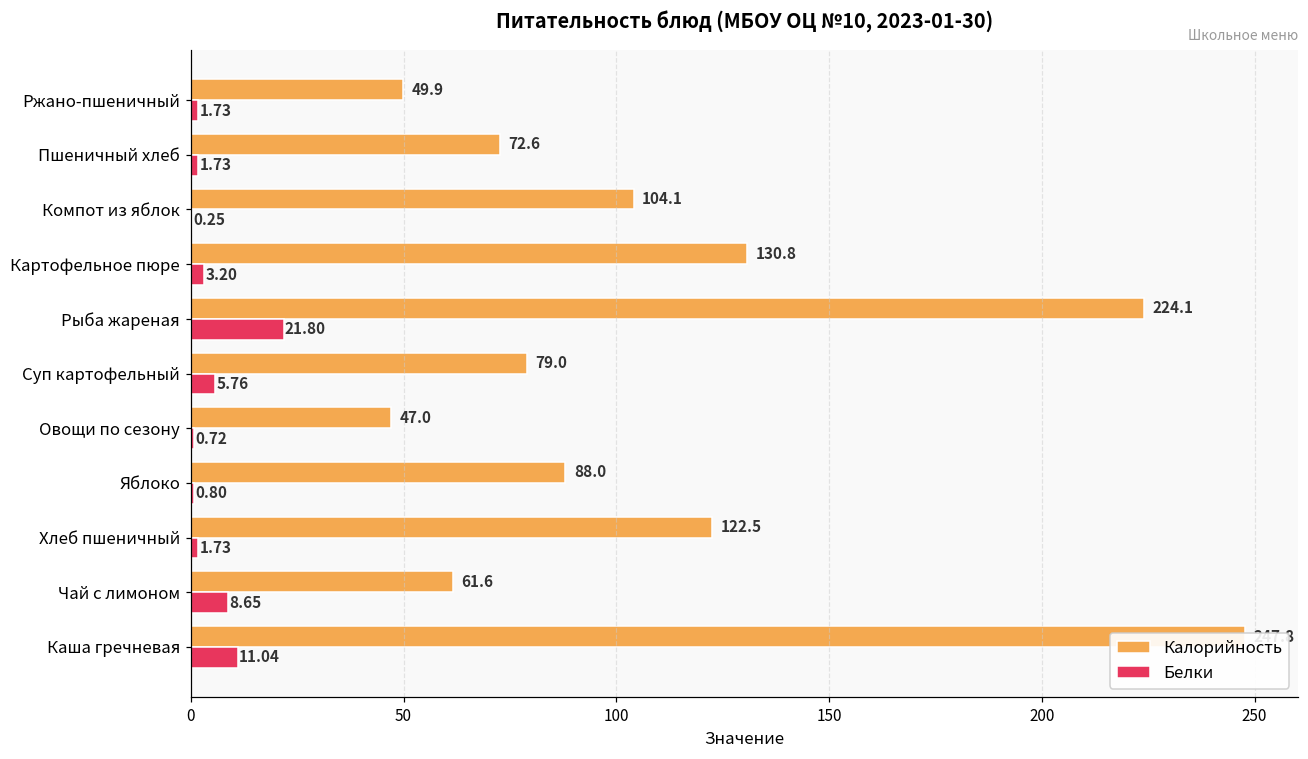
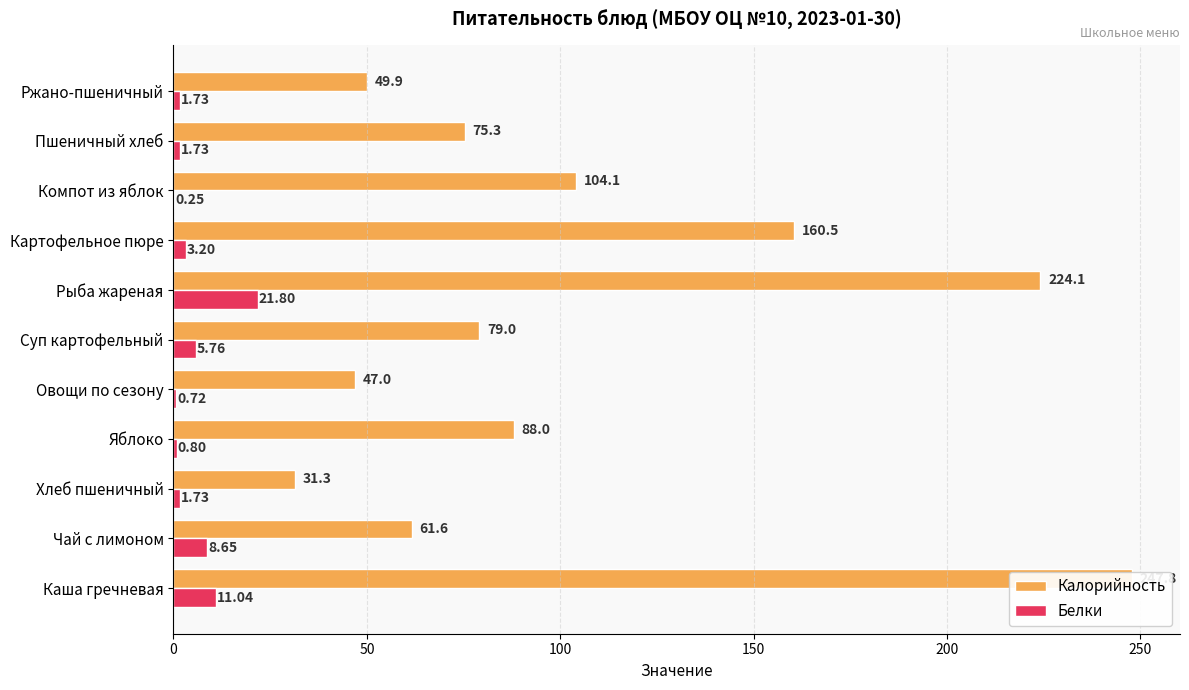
  {
    "Калорийность": {
      "Ржано-пшеничный": 49.9,
-     "Пшеничный хлеб": 72.6,
+     "Пшеничный хлеб": 75.3,
      "Компот из яблок": 104.1,
-     "Картофельное пюре": 130.8,
+     "Картофельное пюре": 160.5,
      "Рыба жареная": 224.1,
      "Суп картофельный": 79.0,
      "Овощи по сезону": 47.0,
      "Яблоко": 88.0,
-     "Хлеб пшеничный": 122.5,
+     "Хлеб пшеничный": 31.3,
      "Чай с лимоном": 61.6
    },
    "Белки": {
      "Ржано-пшеничный": 1.73,
      "Пшеничный хлеб": 1.73,
      "Компот из яблок": 0.25,
      "Картофельное пюре": 3.20,
      "Рыба жареная": 21.80,
      "Суп картофельный": 5.76,
      "Овощи по сезону": 0.72,
      "Яблоко": 0.80,
      "Хлеб пшеничный": 1.73,
      "Чай с лимоном": 8.65,
      "Каша гречневая": 11.04
    }
  }
